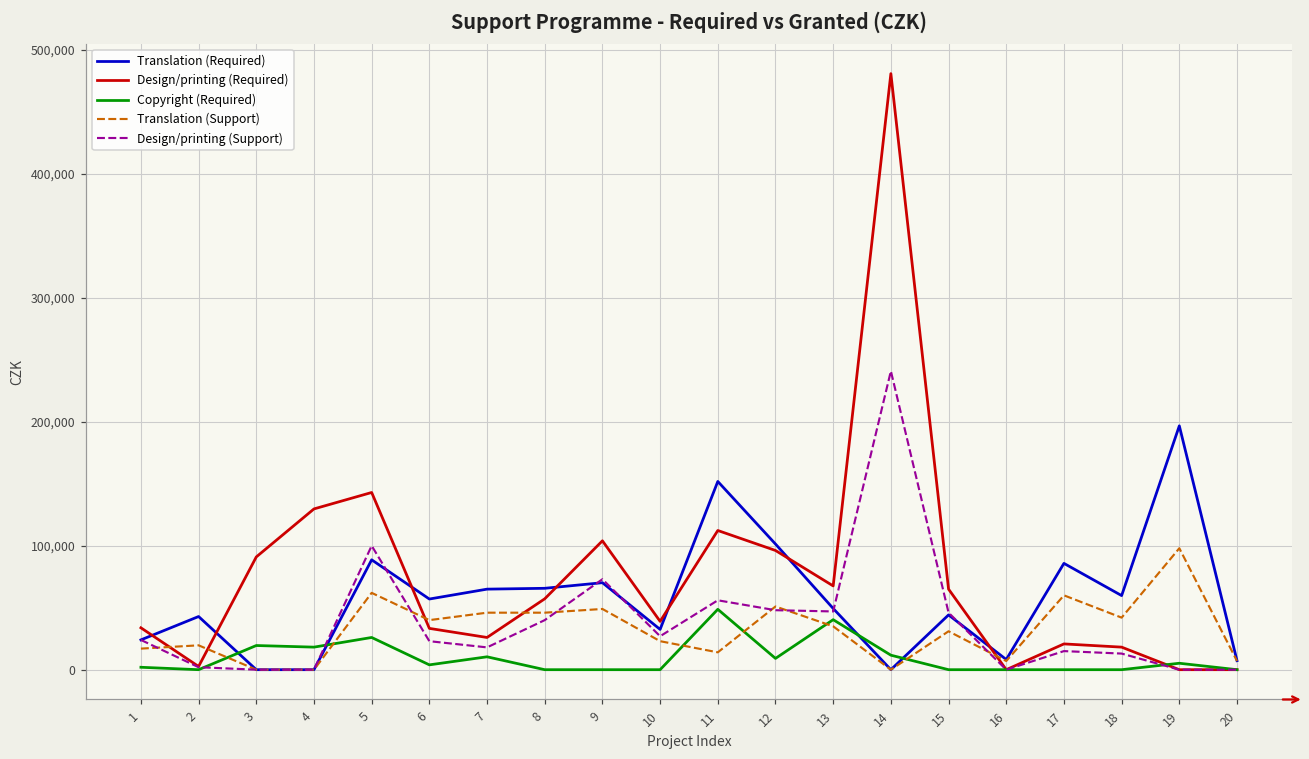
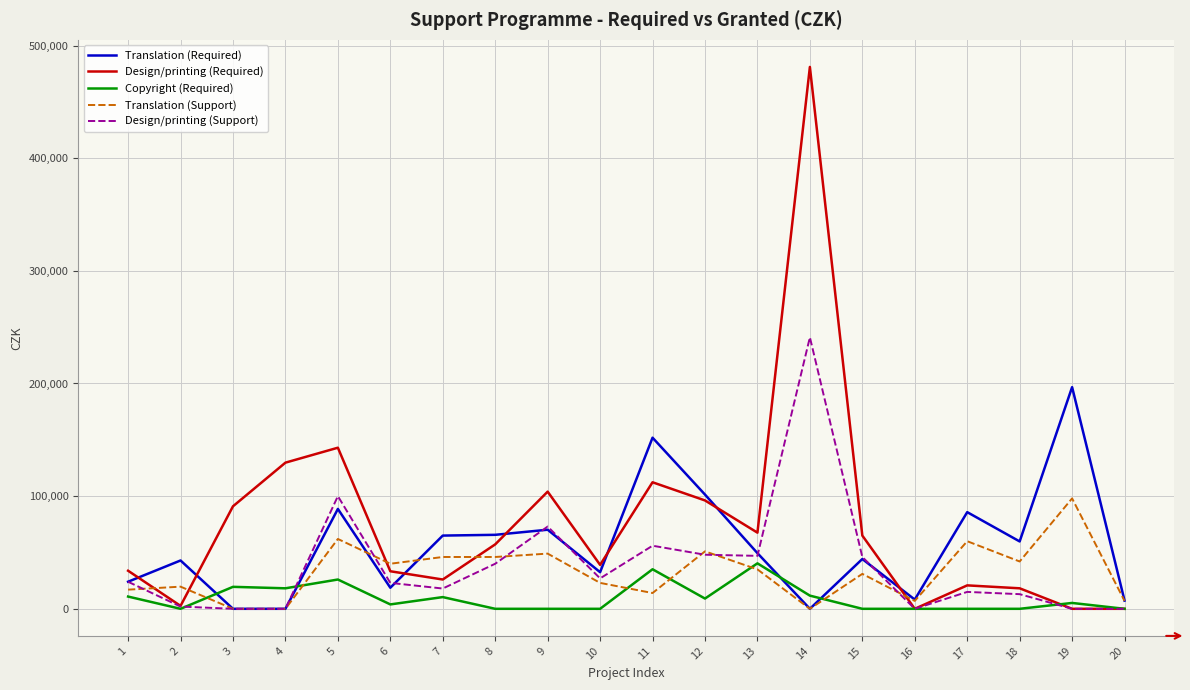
  {
    "Translation (Required)": {
      "2": "43,000",
      "5": "89,000",
-     "6": "57,000",
+     "6": "19,000",
      "7": "65,000",
      "8": "66,000",
      "9": "70,000",
      "10": "33,000",
      "11": "152,000",
      "12": "101,000",
      "13": "49,000",
      "17": "86,000",
      "18": "60,000",
      "19": "197,000"
    },
    "Design/printing (Required)": {
      "1": "34,000",
      "3": "91,000",
      "4": "130,000",
      "5": "143,000",
      "6": "33,000",
      "7": "26,000",
      "8": "57,000",
      "9": "104,000",
      "10": "39,000",
      "11": "112,000",
      "12": "96,000",
      "13": "68,000",
      "14": "481,000",
      "15": "65,000",
      "17": "21,000",
      "18": "18,000"
    },
    "Copyright (Required)": {
-     "1": "2,000",
+     "1": "11,000",
      "3": "20,000",
      "4": "18,000",
      "5": "26,000",
      "6": "4,000",
      "7": "10,000",
      "8": "0",
      "9": "0",
      "10": "0",
-     "11": "49,000",
+     "11": "35,000",
      "12": "9,000",
      "13": "40,000",
      "14": "12,000",
      "15": "0",
      "17": "0",
      "18": "0",
      "19": "5,000"
    },
    "Translation (Support)": {
      "1": "17,000",
      "2": "20,000",
      "5": "62,000",
      "6": "40,000",
      "7": "46,000",
      "8": "46,000",
      "9": "49,000",
      "10": "23,000",
      "11": "14,000",
      "12": "51,000",
      "13": "35,000",
      "15": "31,000",
      "17": "60,000",
      "18": "42,000",
      "19": "98,000"
    },
    "Design/printing (Support)": {
      "5": "100,000",
      "6": "23,000",
      "7": "18,000",
      "8": "40,000",
      "9": "73,000",
      "10": "27,000",
      "11": "56,000",
      "12": "48,000",
      "13": "47,000",
      "14": "241,000",
      "17": "15,000",
      "18": "13,000"
    }
  }
